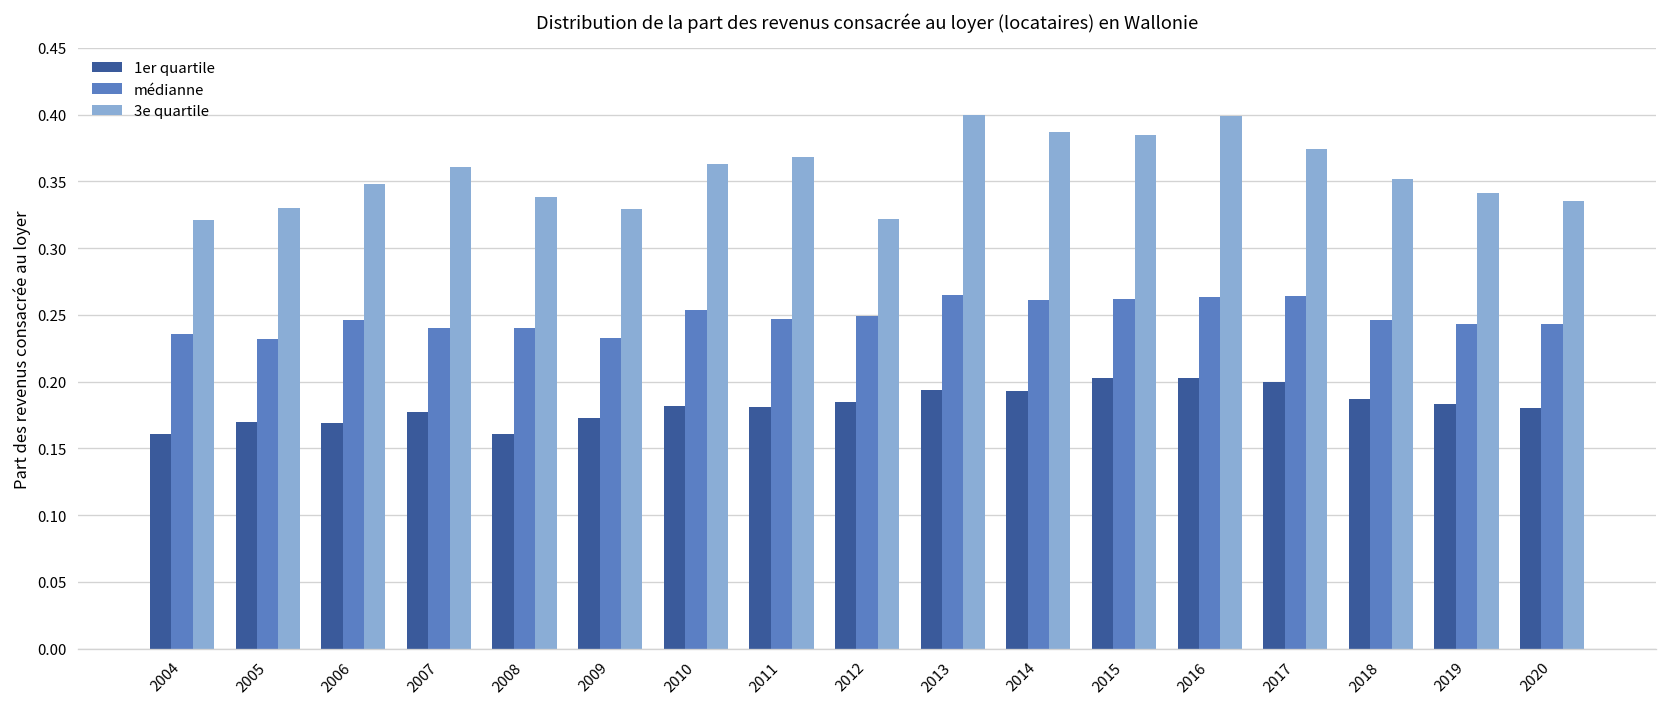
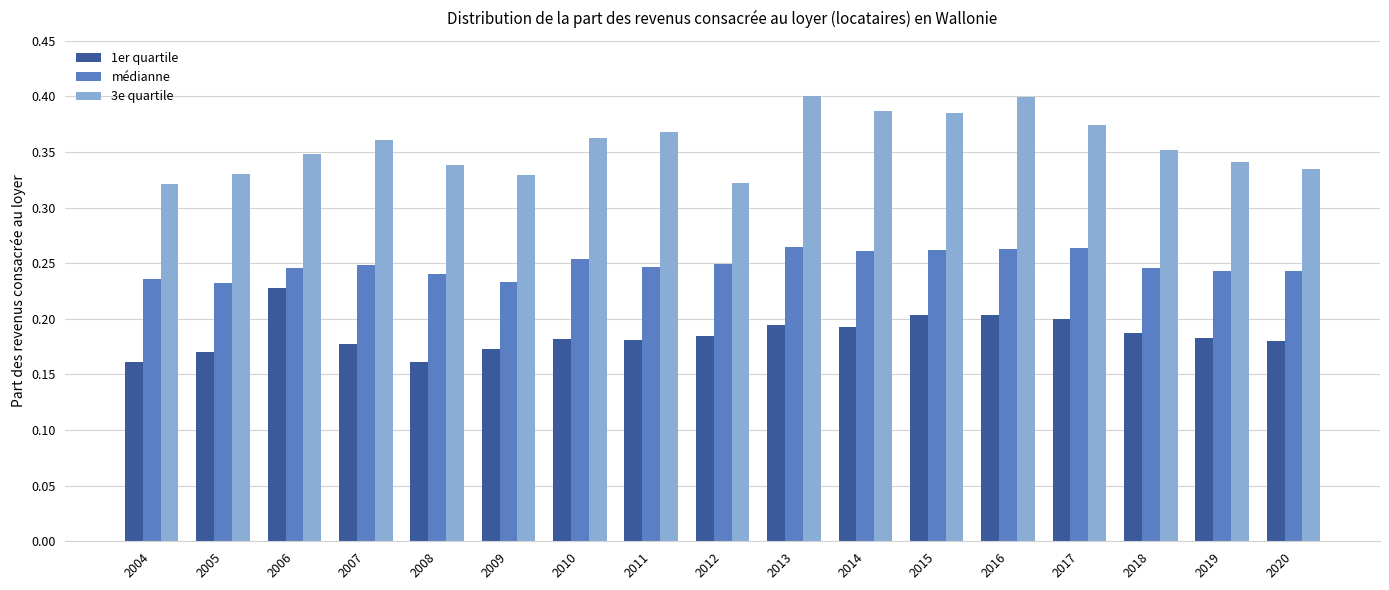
  {
    "1er quartile": {
      "2004": 0.161,
      "2005": 0.170,
-     "2006": 0.169,
+     "2006": 0.228,
      "2007": 0.177,
      "2008": 0.161,
      "2009": 0.173,
      "2010": 0.182,
      "2011": 0.181,
      "2012": 0.185,
      "2013": 0.194,
      "2014": 0.193,
      "2015": 0.203,
      "2016": 0.203,
      "2017": 0.200,
      "2018": 0.187,
      "2019": 0.183,
      "2020": 0.180
    },
    "médianne": {
      "2004": 0.236,
      "2005": 0.232,
      "2006": 0.246,
-     "2007": 0.240,
+     "2007": 0.248,
      "2008": 0.240,
      "2009": 0.233,
      "2010": 0.254,
      "2011": 0.247,
      "2012": 0.249,
      "2013": 0.265,
      "2014": 0.261,
      "2015": 0.262,
      "2016": 0.263,
      "2017": 0.264,
      "2018": 0.246,
      "2019": 0.243,
      "2020": 0.243
    },
    "3e quartile": {
      "2004": 0.321,
      "2005": 0.330,
      "2006": 0.348,
      "2007": 0.361,
      "2008": 0.338,
      "2009": 0.329,
      "2010": 0.363,
      "2011": 0.368,
      "2012": 0.322,
      "2013": 0.400,
      "2014": 0.387,
      "2015": 0.385,
      "2016": 0.399,
      "2017": 0.374,
      "2018": 0.352,
      "2019": 0.341,
      "2020": 0.335
    }
  }
